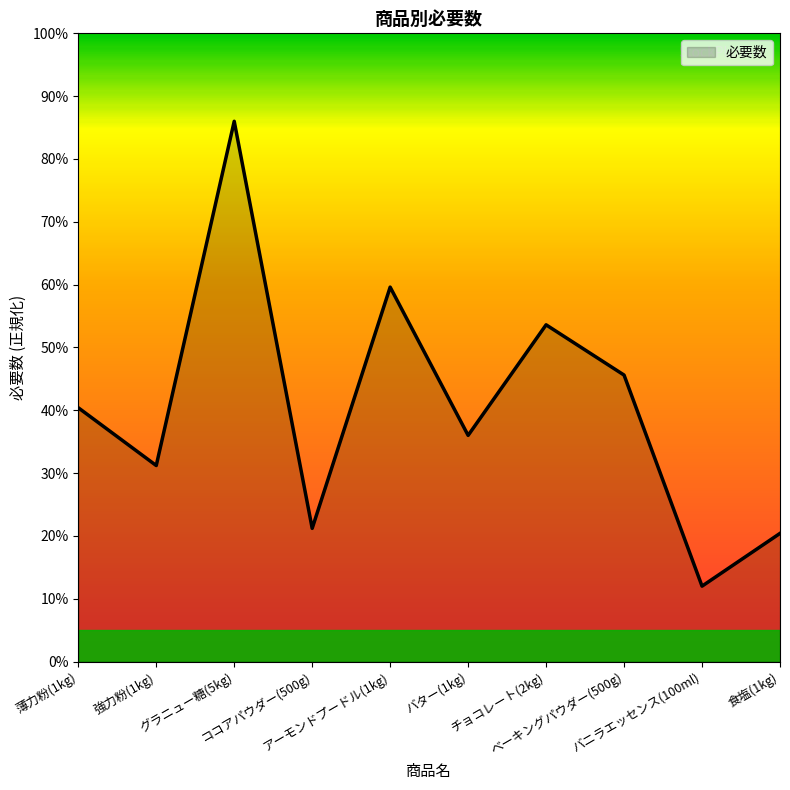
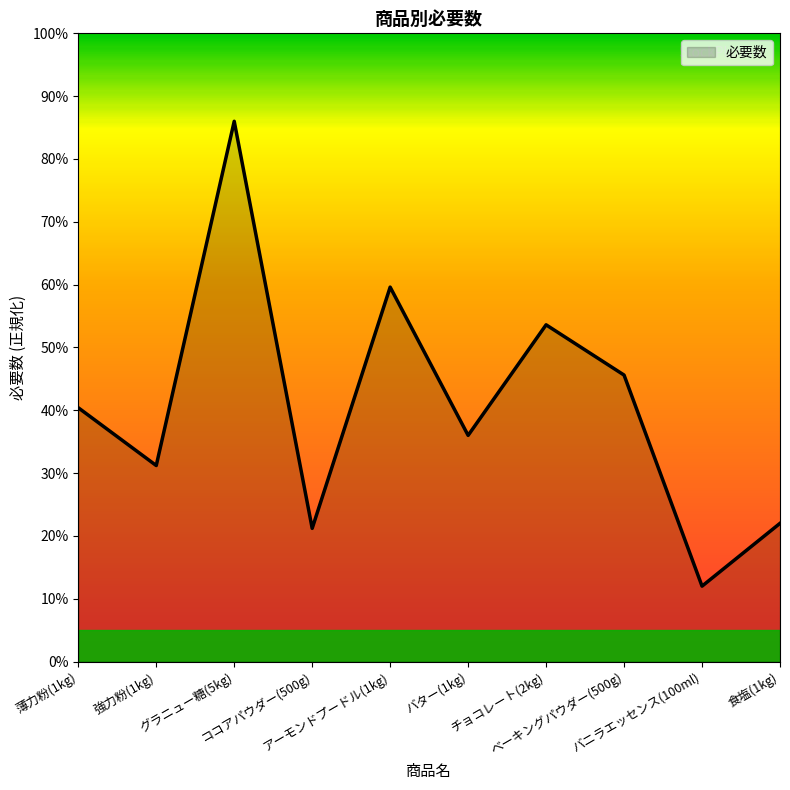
  {
    "薄力粉(1kg)": "40%",
    "強力粉(1kg)": "31%",
    "グラニュー糖(5kg)": "86%",
    "ココアパウダー(500g)": "21%",
    "アーモンドプードル(1kg)": "60%",
    "バター(1kg)": "36%",
    "チョコレート(2kg)": "54%",
    "ベーキングパウダー(500g)": "46%",
    "バニラエッセンス(100ml)": "12%",
-   "食塩(1kg)": "20%"
+   "食塩(1kg)": "22%"
  }
